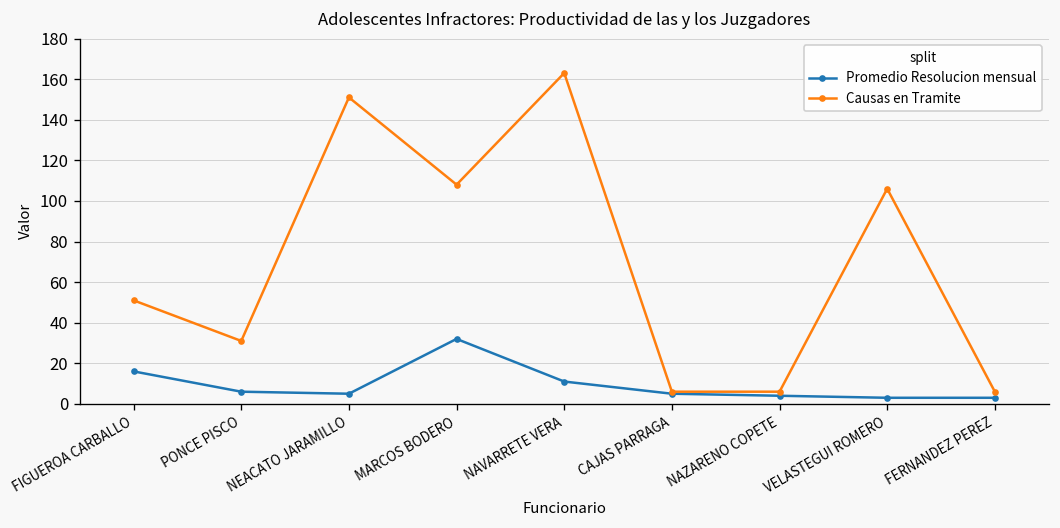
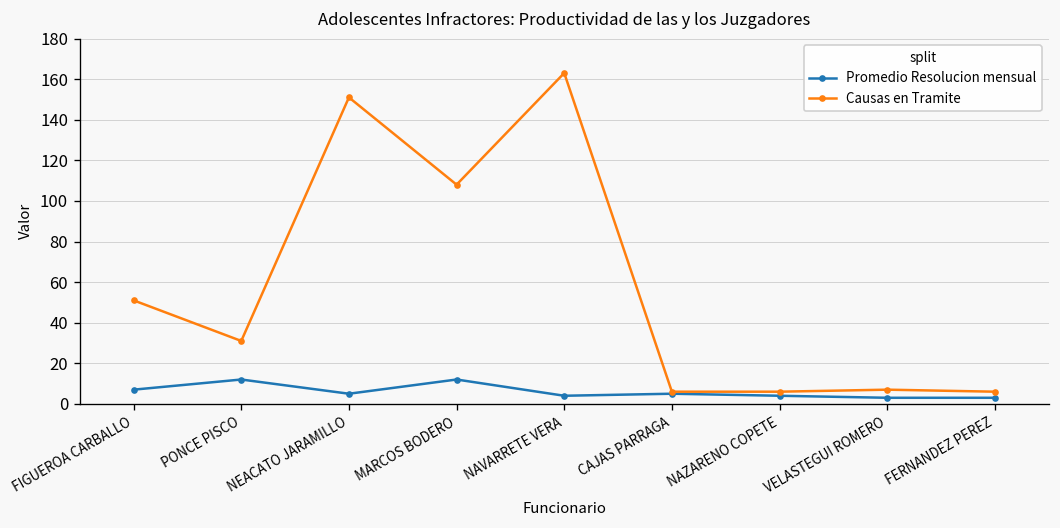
  {
    "Promedio Resolucion mensual": {
-     "FIGUEROA CARBALLO": 16,
-     "PONCE PISCO": 6,
+     "FIGUEROA CARBALLO": 7,
+     "PONCE PISCO": 12,
      "NEACATO JARAMILLO": 5,
-     "MARCOS BODERO": 32,
-     "NAVARRETE VERA": 11,
+     "MARCOS BODERO": 12,
+     "NAVARRETE VERA": 4,
      "NAZARENO COPETE": 4,
      "VELASTEGUI ROMERO": 3,
      "FERNANDEZ PEREZ": 3
    },
    "Causas en Tramite": {
      "FIGUEROA CARBALLO": 51,
      "PONCE PISCO": 31,
      "NEACATO JARAMILLO": 151,
      "MARCOS BODERO": 108,
      "NAVARRETE VERA": 163,
      "NAZARENO COPETE": 6,
-     "VELASTEGUI ROMERO": 106,
+     "VELASTEGUI ROMERO": 7,
      "FERNANDEZ PEREZ": 6
    }
  }
